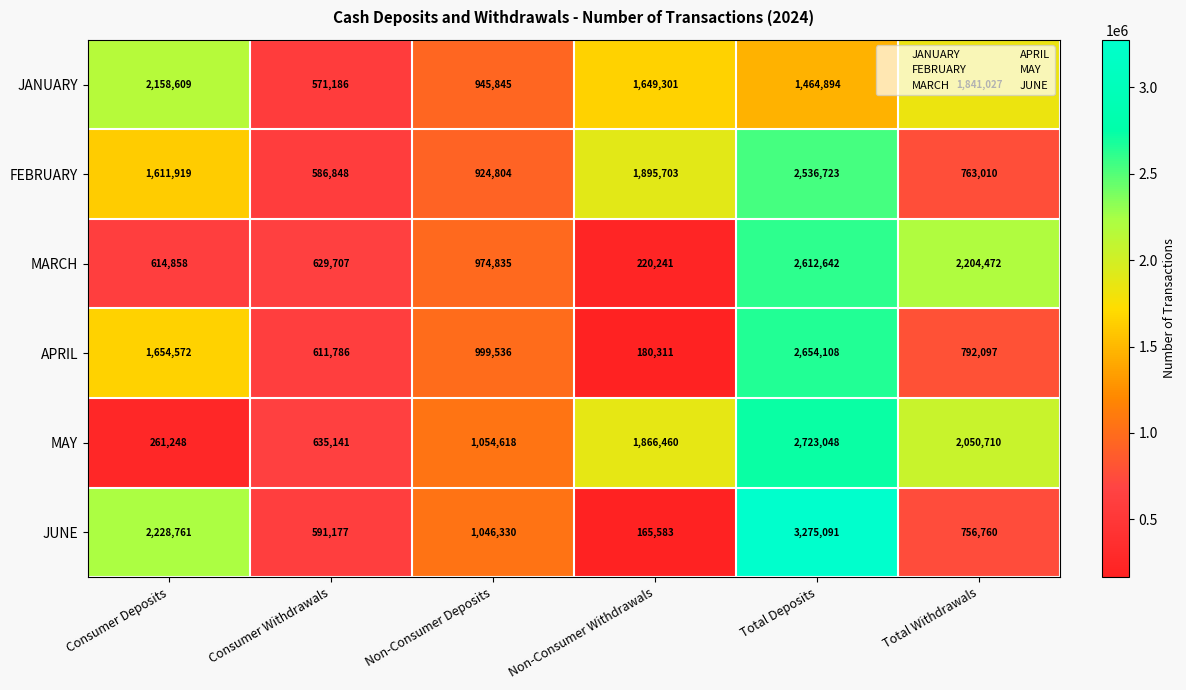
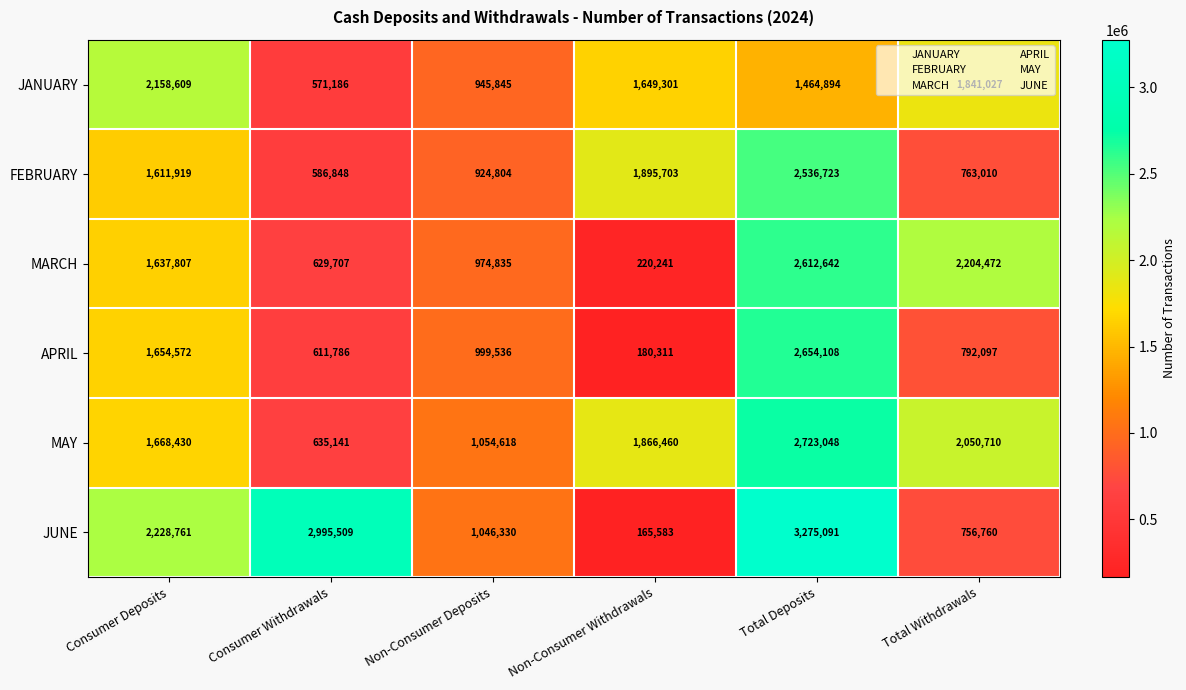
  {
    "JANUARY": {
      "Consumer Deposits": "2,158,609",
      "Consumer Withdrawals": "571,186",
      "Non-Consumer Deposits": "945,845",
      "Non-Consumer Withdrawals": "1,649,301",
      "Total Deposits": "1,464,894"
    },
    "FEBRUARY": {
      "Consumer Deposits": "1,611,919",
      "Consumer Withdrawals": "586,848",
      "Non-Consumer Deposits": "924,804",
      "Non-Consumer Withdrawals": "1,895,703",
      "Total Deposits": "2,536,723",
      "Total Withdrawals": "763,010"
    },
    "MARCH": {
-     "Consumer Deposits": "614,858",
+     "Consumer Deposits": "1,637,807",
      "Consumer Withdrawals": "629,707",
      "Non-Consumer Deposits": "974,835",
      "Non-Consumer Withdrawals": "220,241",
      "Total Deposits": "2,612,642",
      "Total Withdrawals": "2,204,472"
    },
    "APRIL": {
      "Consumer Deposits": "1,654,572",
      "Consumer Withdrawals": "611,786",
      "Non-Consumer Deposits": "999,536",
      "Non-Consumer Withdrawals": "180,311",
      "Total Deposits": "2,654,108",
      "Total Withdrawals": "792,097"
    },
    "MAY": {
-     "Consumer Deposits": "261,248",
+     "Consumer Deposits": "1,668,430",
      "Consumer Withdrawals": "635,141",
      "Non-Consumer Deposits": "1,054,618",
      "Non-Consumer Withdrawals": "1,866,460",
      "Total Deposits": "2,723,048",
      "Total Withdrawals": "2,050,710"
    },
    "JUNE": {
      "Consumer Deposits": "2,228,761",
-     "Consumer Withdrawals": "591,177",
+     "Consumer Withdrawals": "2,995,509",
      "Non-Consumer Deposits": "1,046,330",
      "Non-Consumer Withdrawals": "165,583",
      "Total Deposits": "3,275,091",
      "Total Withdrawals": "756,760"
    }
  }
